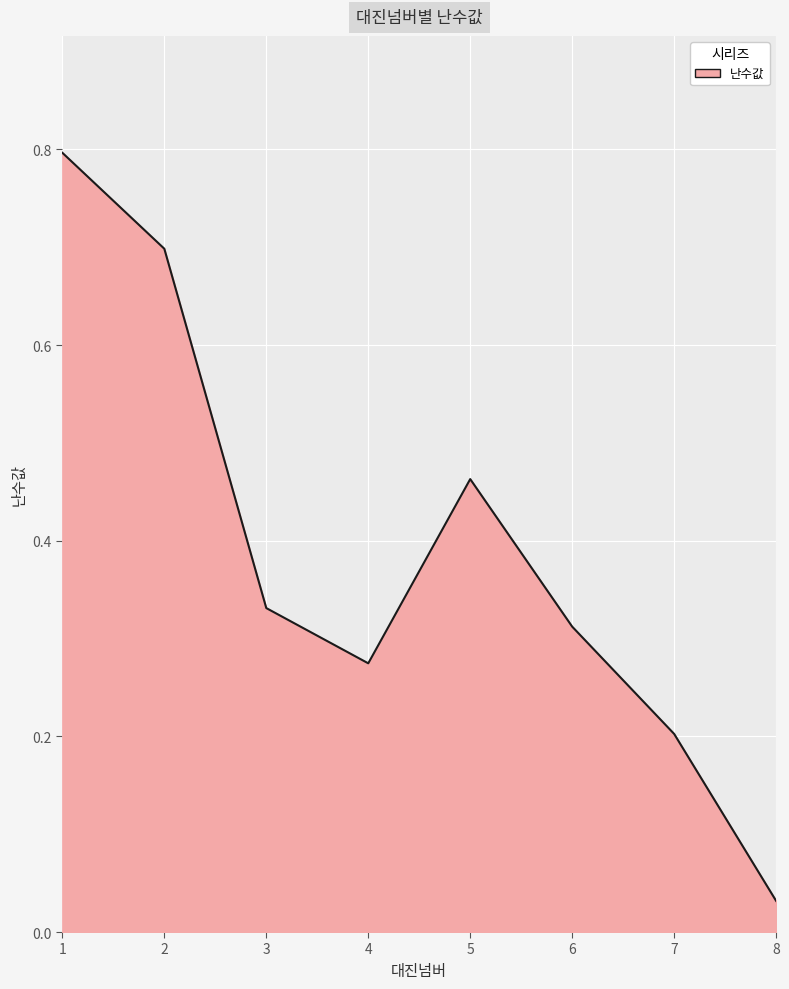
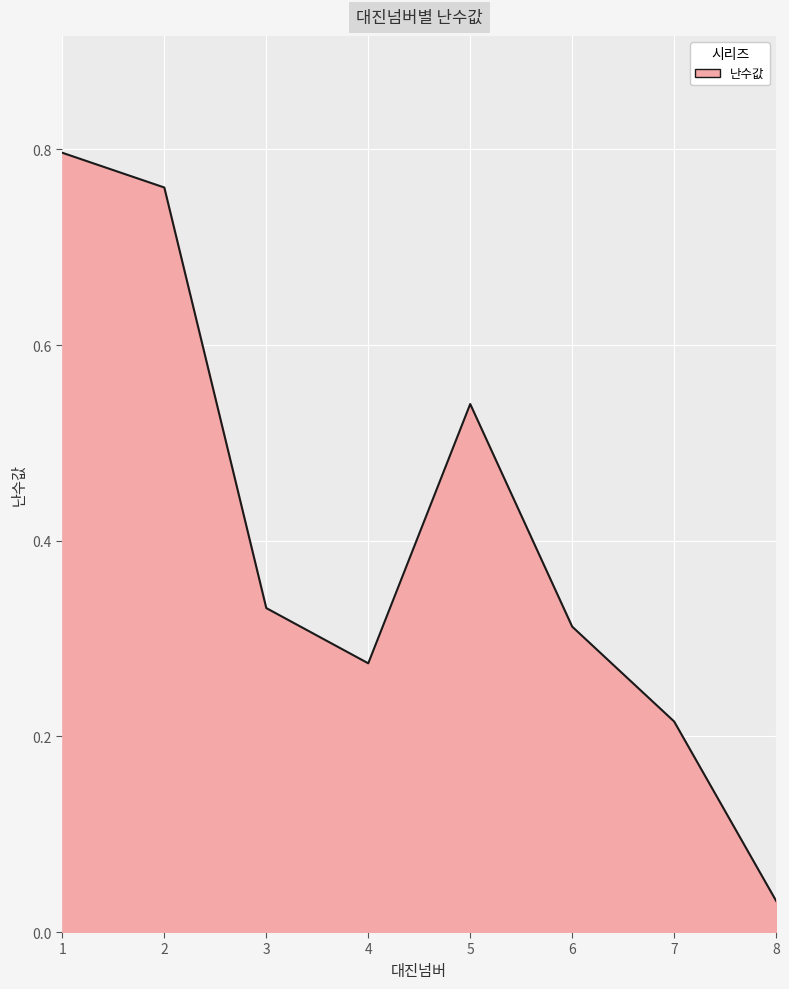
  {
    "1": 0.80,
-   "2": 0.70,
+   "2": 0.76,
    "3": 0.33,
    "4": 0.27,
-   "5": 0.46,
+   "5": 0.54,
    "6": 0.31,
-   "7": 0.20,
+   "7": 0.22,
    "8": 0.03
  }
